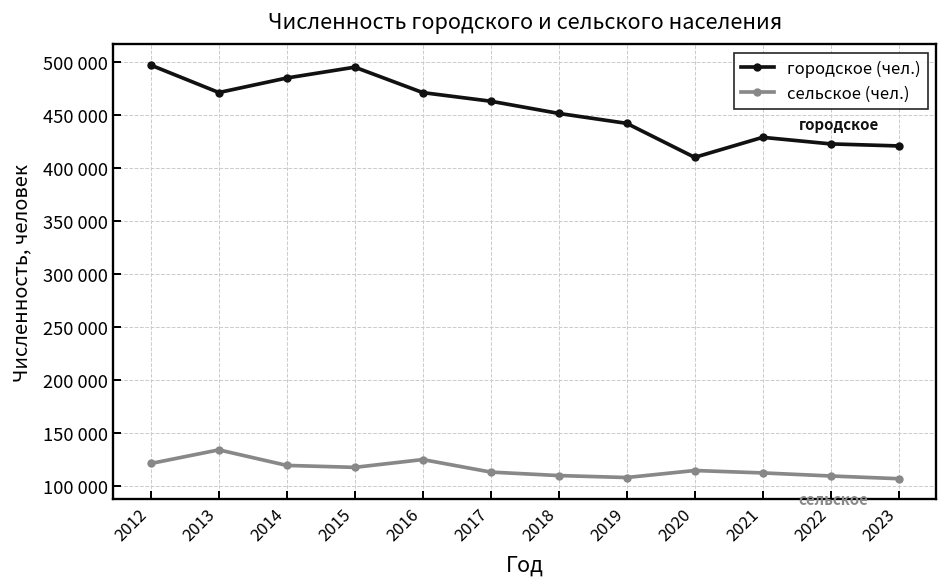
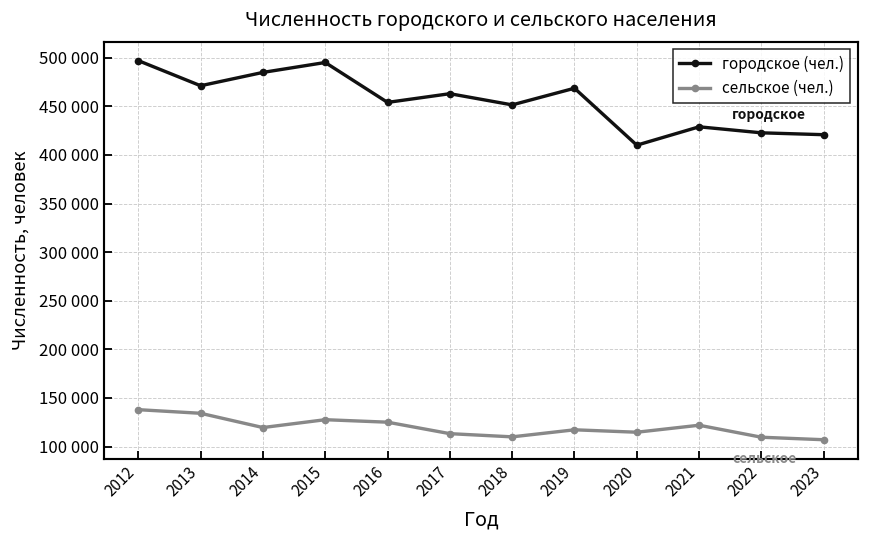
  {
    "городское (чел.)": {
      "2012": 500000,
      "2013": 470000,
      "2014": 480000,
      "2015": 500000,
-     "2016": 470000,
+     "2016": 450000,
      "2017": 460000,
      "2018": 450000,
-     "2019": 440000,
+     "2019": 470000,
      "2020": 410000,
      "2021": 430000,
      "2022": 420000,
      "2023": 420000
    },
    "сельское (чел.)": {
-     "2012": 120000,
+     "2012": 140000,
      "2013": 130000,
      "2014": 120000,
-     "2015": 120000,
+     "2015": 130000,
      "2016": 130000,
      "2017": 110000,
      "2018": 110000,
-     "2019": 110000,
+     "2019": 120000,
      "2020": 110000,
-     "2021": 110000,
+     "2021": 120000,
      "2022": 110000,
      "2023": 110000
    }
  }
